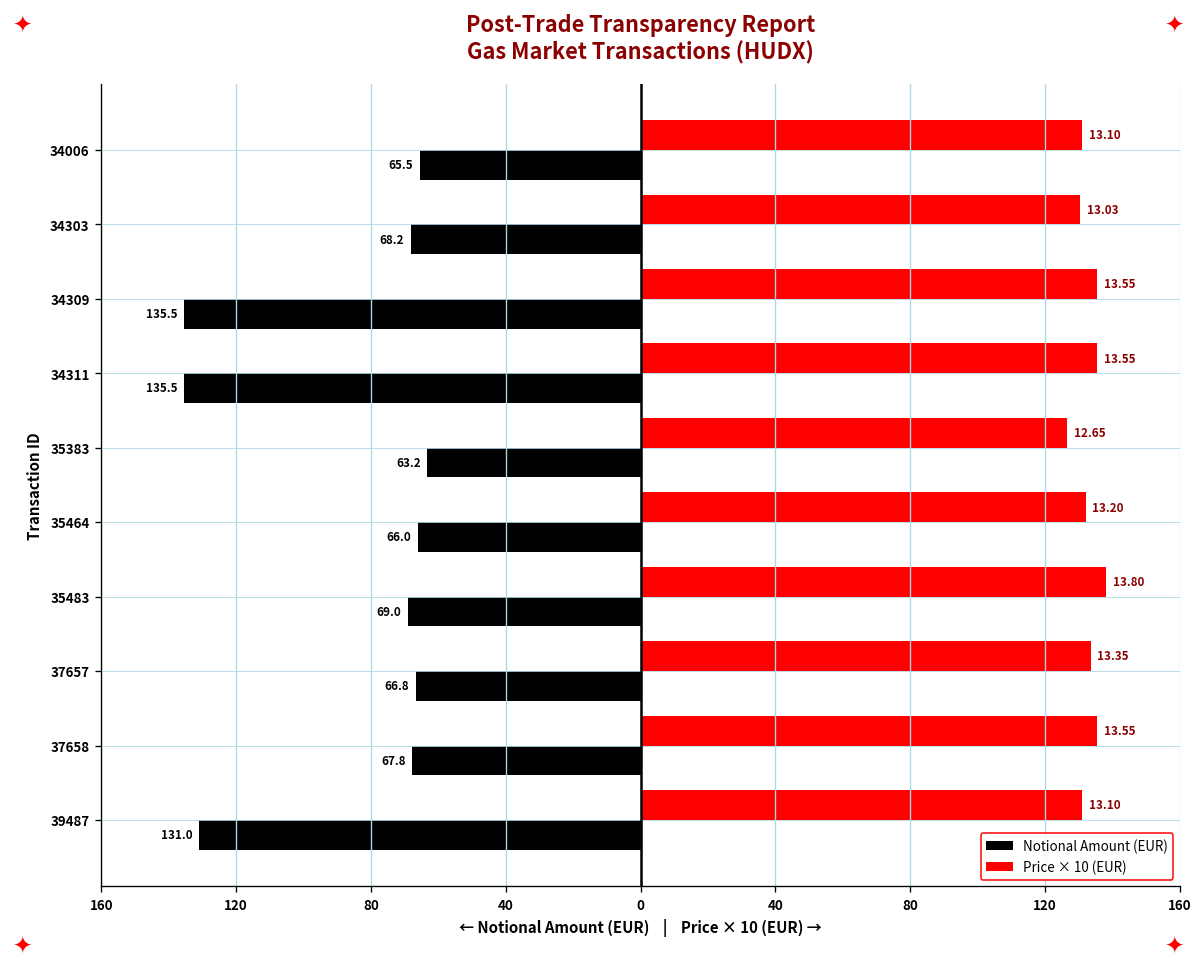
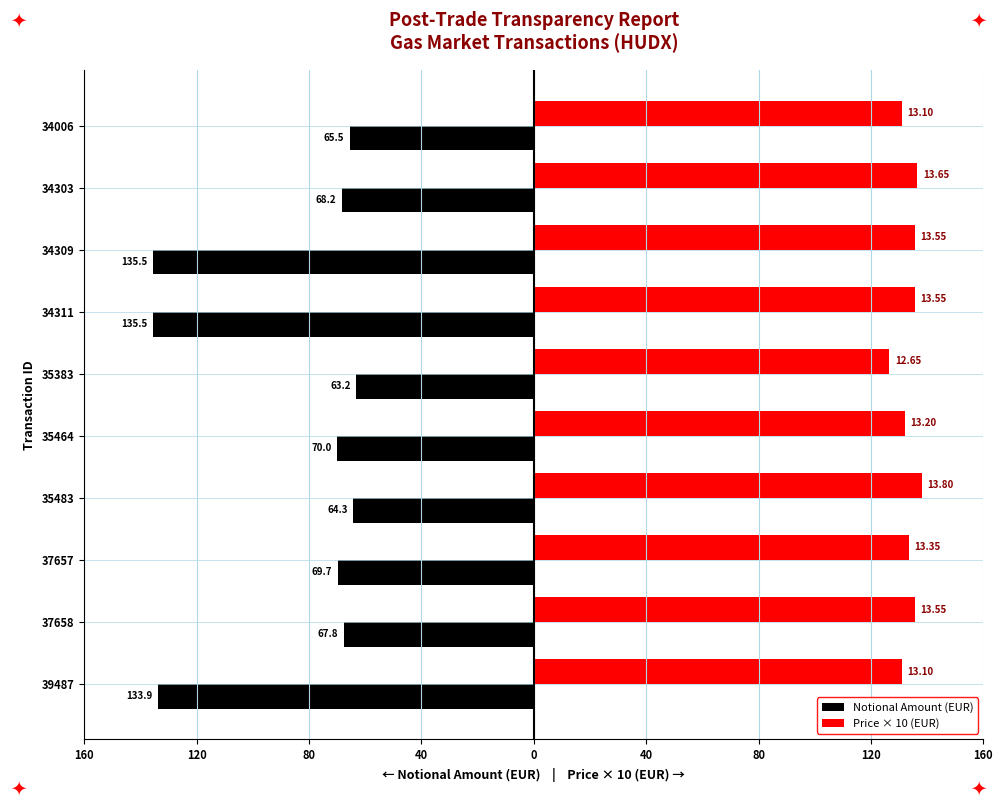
  {
    "Notional Amount (EUR)": {
-     "35464": 66.0,
-     "35483": 69.0,
-     "37657": 66.8,
-     "39487": 131.0
+     "35464": 70.0,
+     "35483": 64.3,
+     "37657": 69.7,
+     "39487": 133.9
    },
    "Price × 10 (EUR)": {
-     "34303": 13.03
+     "34303": 13.65
    }
  }
